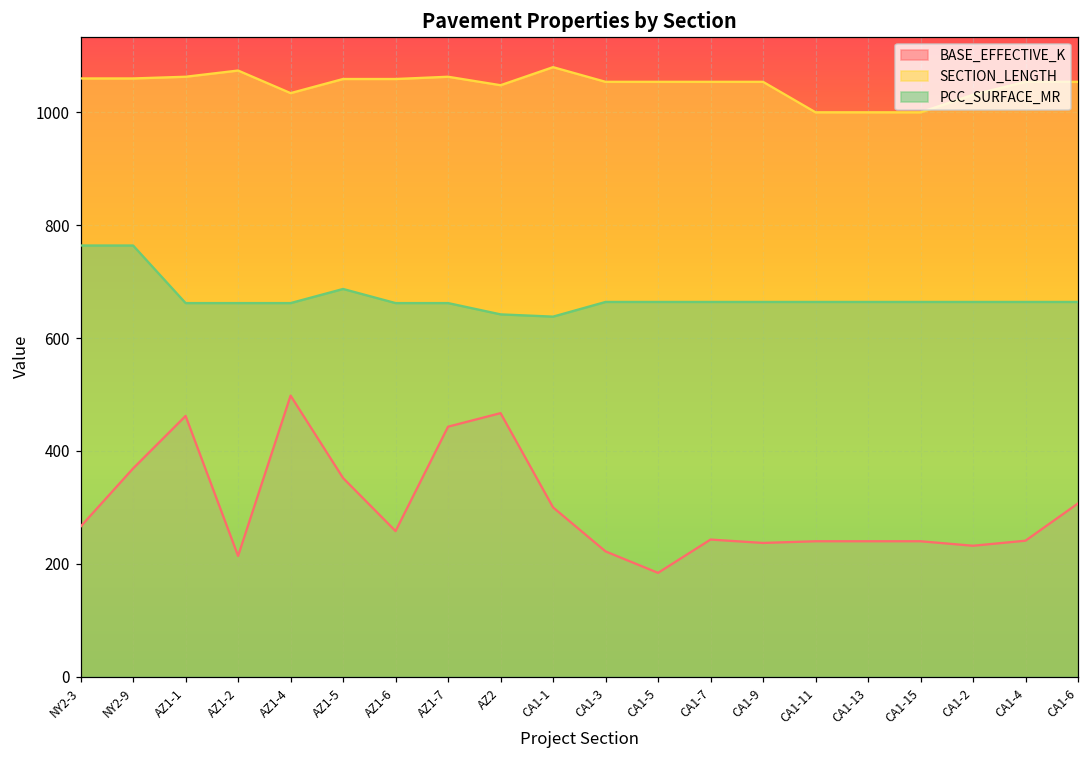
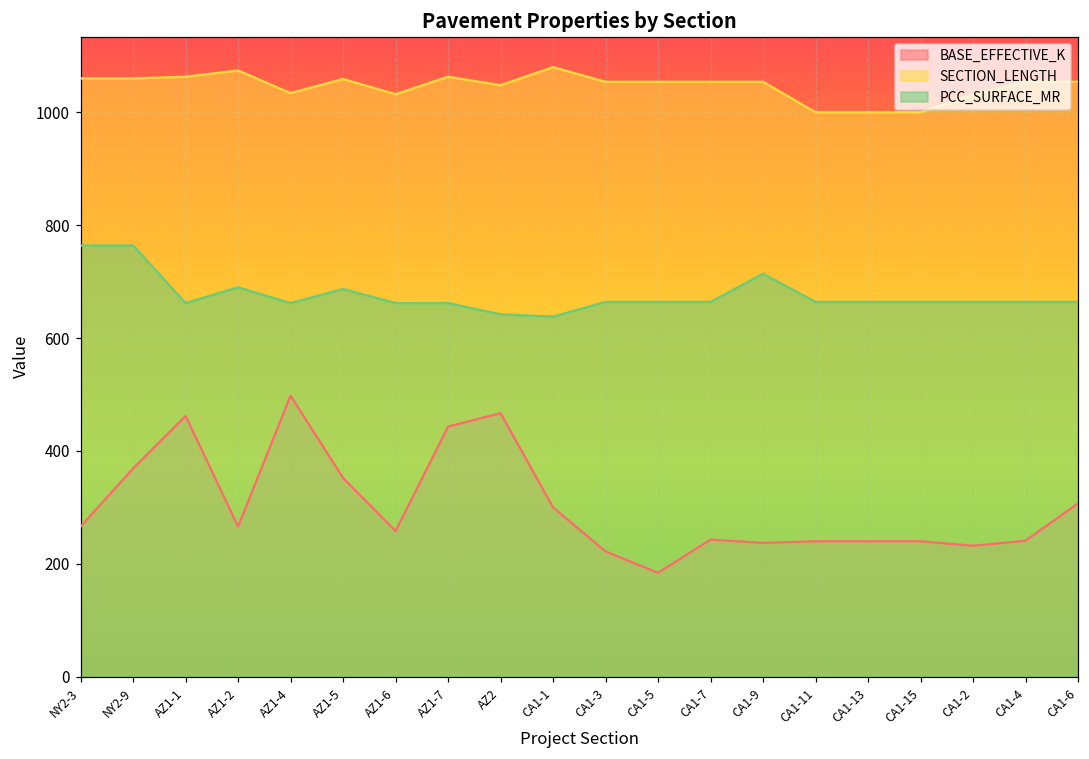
  {
    "BASE_EFFECTIVE_K": {
      "NY2-3": 270,
      "NY2-9": 370,
      "AZ1-1": 460,
-     "AZ1-2": 210,
+     "AZ1-2": 270,
      "AZ1-4": 500,
      "AZ1-5": 350,
      "AZ1-6": 260,
      "AZ1-7": 440,
      "AZ2": 470,
      "CA1-1": 300,
      "CA1-3": 220,
      "CA1-5": 180,
      "CA1-7": 240,
      "CA1-9": 240,
      "CA1-11": 240,
      "CA1-13": 240,
      "CA1-15": 240,
      "CA1-2": 230,
      "CA1-4": 240,
      "CA1-6": 310
    },
    "SECTION_LENGTH": {
      "NY2-3": 1060,
      "NY2-9": 1060,
      "AZ1-1": 1060,
      "AZ1-2": 1070,
      "AZ1-4": 1030,
      "AZ1-5": 1060,
-     "AZ1-6": 1060,
+     "AZ1-6": 1030,
      "AZ1-7": 1060,
      "AZ2": 1050,
      "CA1-1": 1080,
      "CA1-3": 1050,
      "CA1-5": 1050,
      "CA1-7": 1050,
      "CA1-9": 1050,
      "CA1-11": 1000,
      "CA1-13": 1000,
      "CA1-15": 1000,
      "CA1-6": 1050
    },
    "PCC_SURFACE_MR": {
      "NY2-3": 760,
      "NY2-9": 760,
      "AZ1-1": 660,
-     "AZ1-2": 660,
+     "AZ1-2": 690,
      "AZ1-4": 660,
      "AZ1-5": 690,
      "AZ1-6": 660,
      "AZ1-7": 660,
      "AZ2": 640,
      "CA1-1": 640,
      "CA1-3": 660,
      "CA1-5": 660,
      "CA1-7": 660,
-     "CA1-9": 660,
+     "CA1-9": 710,
      "CA1-11": 660,
      "CA1-13": 660,
      "CA1-15": 660,
      "CA1-2": 660,
      "CA1-4": 660,
      "CA1-6": 660
    }
  }
